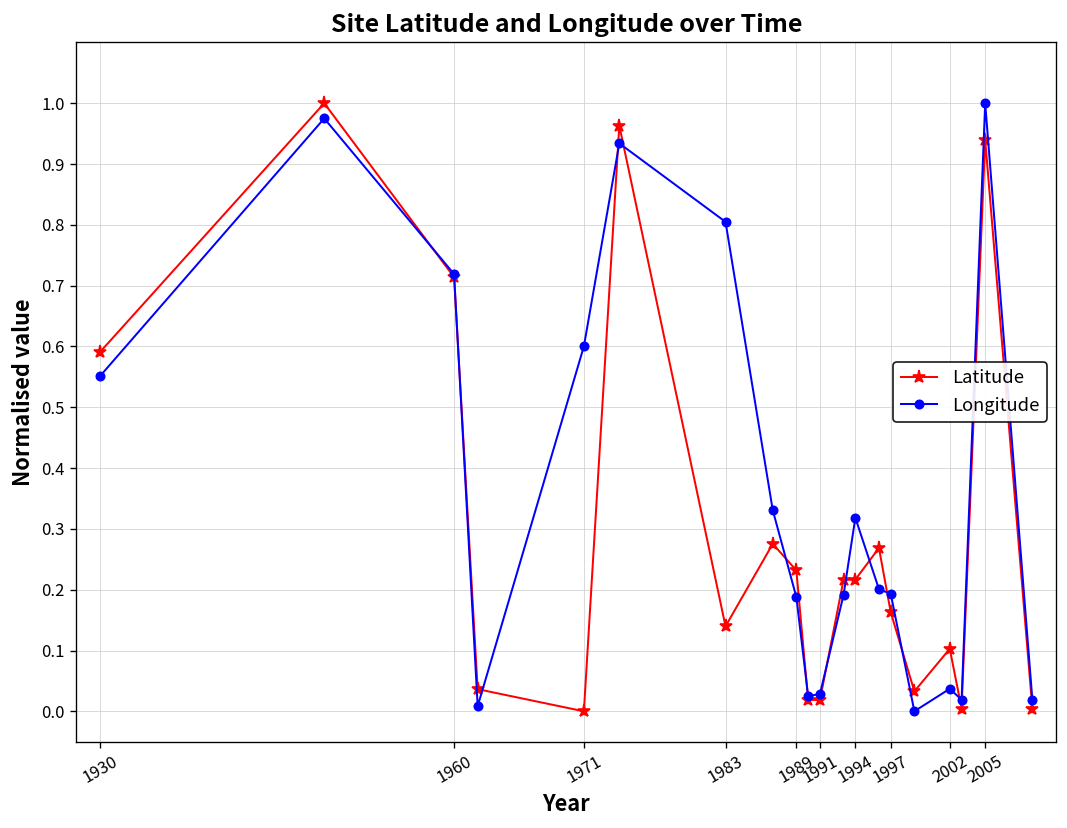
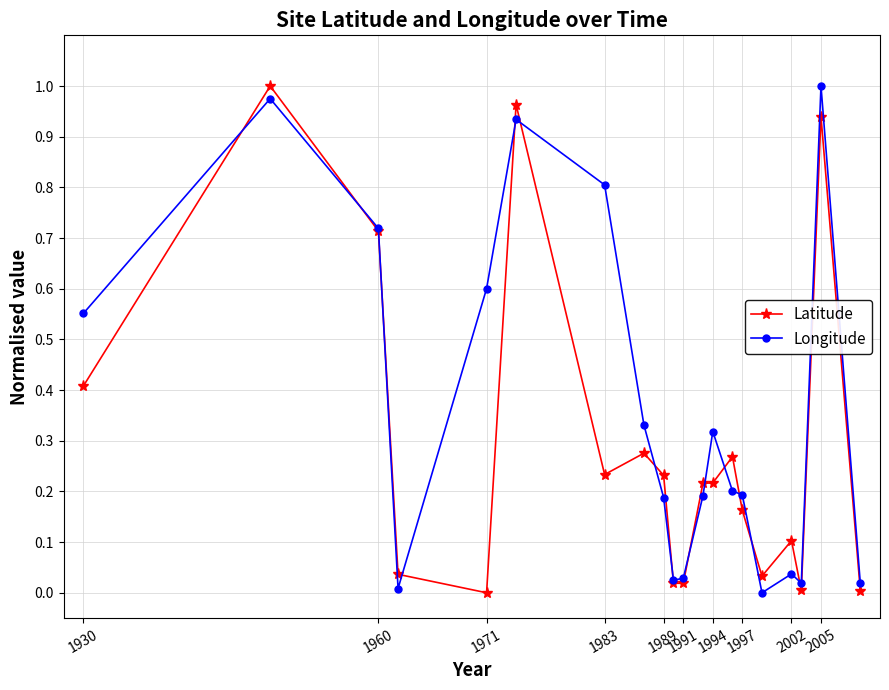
  {
    "Latitude": {
-     "1930": 0.59,
+     "1930": 0.41,
      "1960": 0.71,
      "1971": 0.00,
-     "1983": 0.14,
+     "1983": 0.23,
      "1989": 0.23,
      "1991": 0.02,
      "1994": 0.22,
      "1997": 0.16,
      "2002": 0.10,
      "2005": 0.94
    },
    "Longitude": {
      "1930": 0.55,
      "1960": 0.72,
      "1971": 0.60,
      "1983": 0.80,
      "1989": 0.19,
      "1991": 0.03,
      "1994": 0.32,
      "1997": 0.19,
      "2002": 0.04,
      "2005": 1.00
    }
  }
